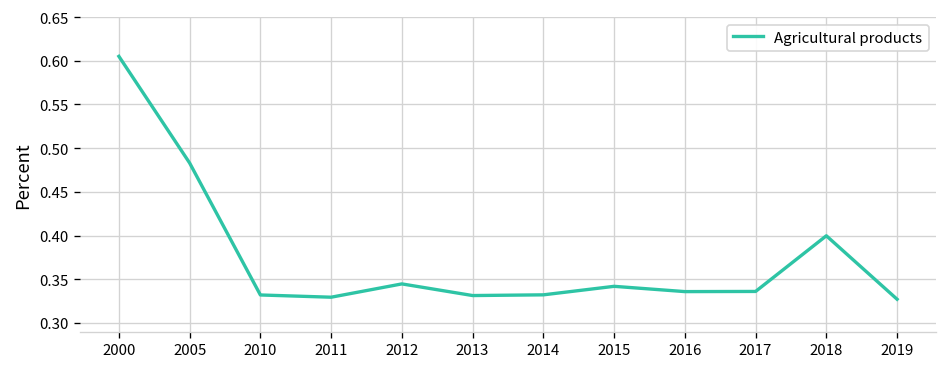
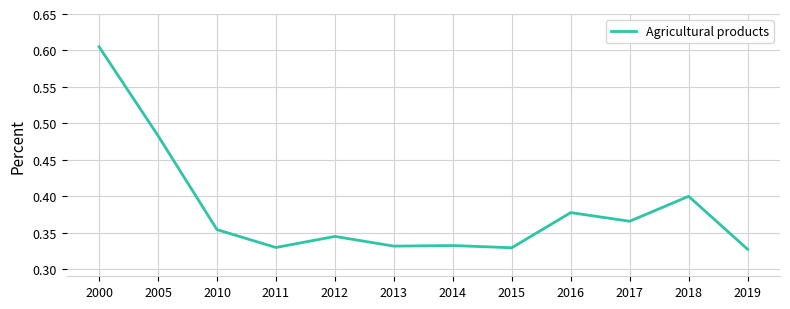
  {
    "2000": 0.61,
    "2005": 0.48,
-   "2010": 0.33,
+   "2010": 0.35,
    "2011": 0.33,
    "2012": 0.34,
    "2013": 0.33,
    "2014": 0.33,
-   "2015": 0.34,
-   "2016": 0.34,
-   "2017": 0.34,
+   "2015": 0.33,
+   "2016": 0.38,
+   "2017": 0.37,
    "2018": 0.40,
    "2019": 0.33
  }
